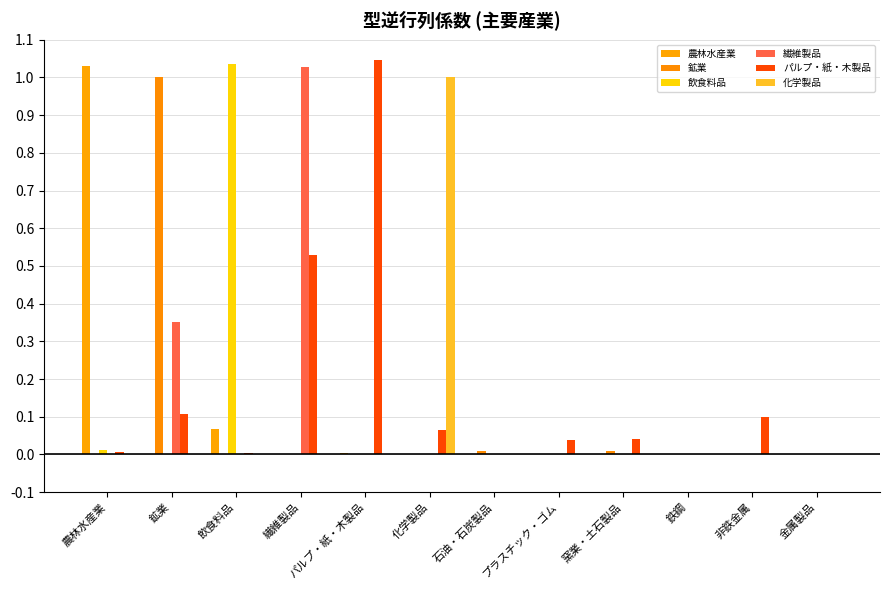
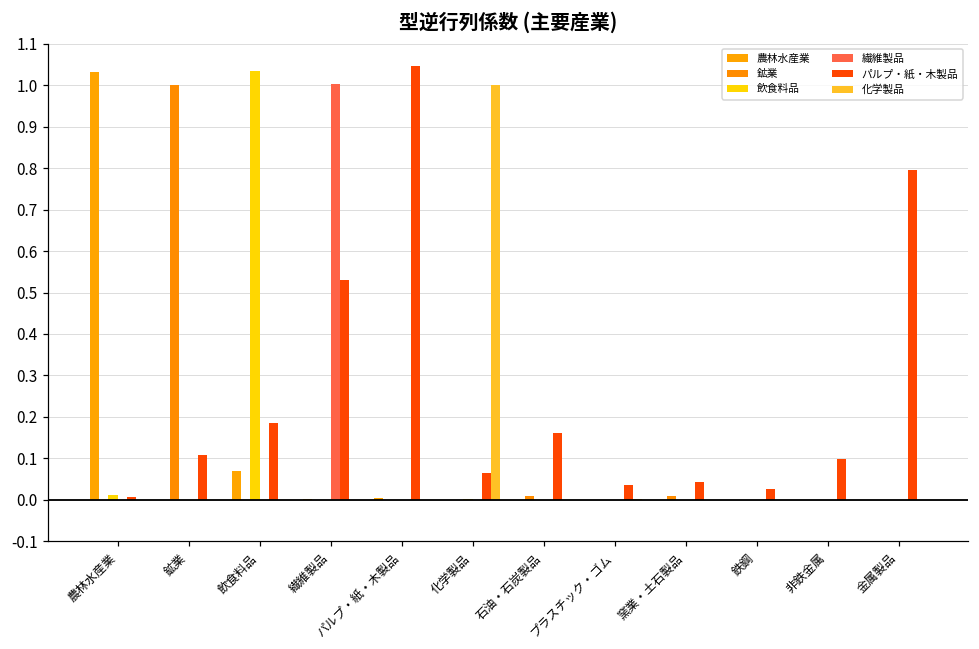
  {
    "繊維製品": {
-     "鉱業": 0.35,
-     "繊維製品": 1.03
+     "鉱業": 0.00,
+     "繊維製品": 1.00
    },
    "パルプ・紙・木製品": {
      "鉱業": 0.11,
-     "飲食料品": 0.00,
+     "飲食料品": 0.19,
      "繊維製品": 0.53,
      "パルプ・紙・木製品": 1.05,
      "化学製品": 0.07,
-     "石油・石炭製品": 0.00,
+     "石油・石炭製品": 0.16,
      "プラスチック・ゴム": 0.04,
      "窯業・土石製品": 0.04,
-     "鉄鋼": 0.00,
+     "鉄鋼": 0.03,
      "非鉄金属": 0.10,
-     "金属製品": 0.00
+     "金属製品": 0.80
    }
  }
